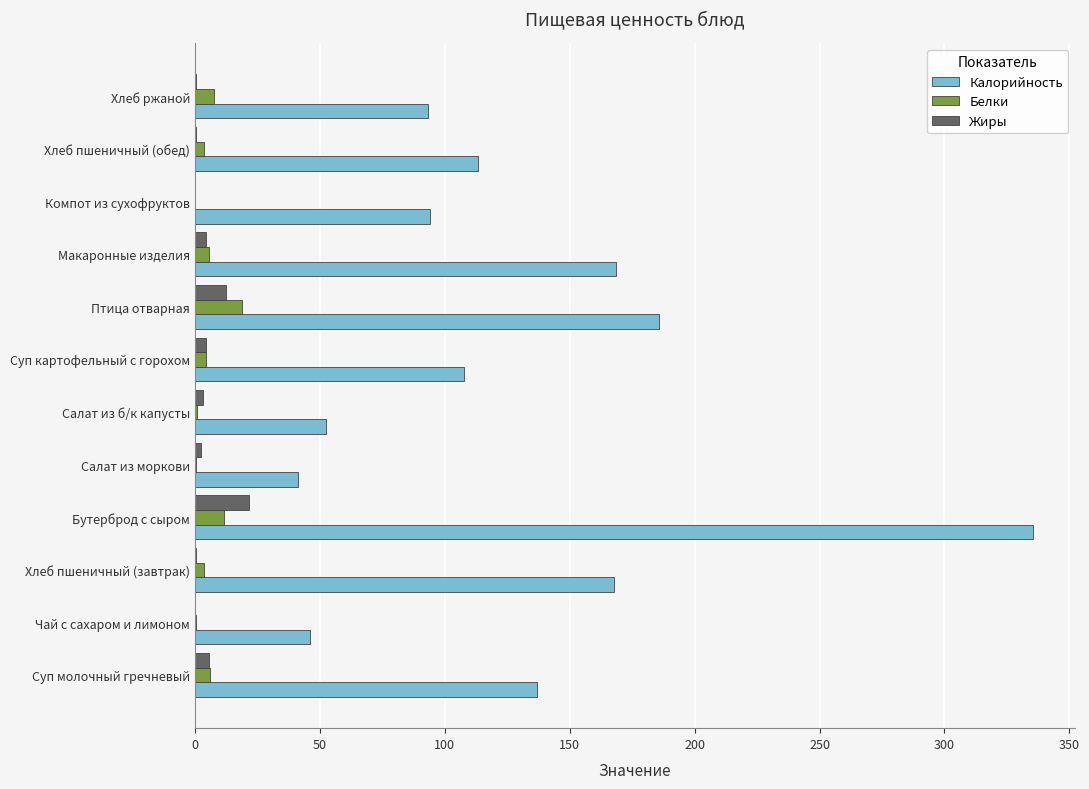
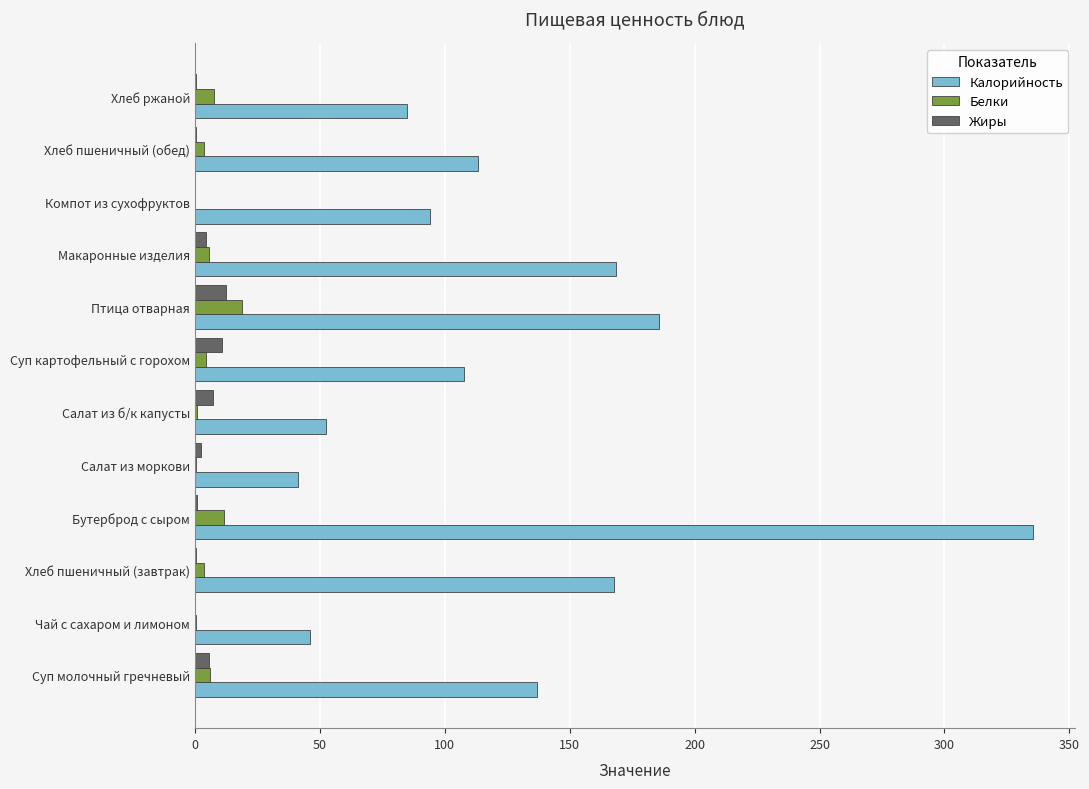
  {
    "Калорийность": {
-     "Хлеб ржаной": 93,
+     "Хлеб ржаной": 85,
      "Хлеб пшеничный (обед)": 113,
      "Компот из сухофруктов": 94,
      "Макаронные изделия": 168,
      "Птица отварная": 186,
      "Суп картофельный с горохом": 108,
      "Салат из б/к капусты": 52,
      "Салат из моркови": 41,
      "Бутерброд с сыром": 335,
      "Хлеб пшеничный (завтрак)": 168,
      "Чай с сахаром и лимоном": 46,
      "Суп молочный гречневый": 137
    },
    "Белки": {
      "Хлеб ржаной": 8,
      "Хлеб пшеничный (обед)": 4,
      "Макаронные изделия": 6,
      "Птица отварная": 19,
      "Суп картофельный с горохом": 4,
      "Бутерброд с сыром": 12,
      "Хлеб пшеничный (завтрак)": 4,
      "Суп молочный гречневый": 6
    },
    "Жиры": {
      "Компот из сухофруктов": 0,
      "Макаронные изделия": 5,
      "Птица отварная": 12,
-     "Суп картофельный с горохом": 4,
-     "Салат из б/к капусты": 3,
+     "Суп картофельный с горохом": 11,
+     "Салат из б/к капусты": 7,
      "Салат из моркови": 2,
-     "Бутерброд с сыром": 22,
+     "Бутерброд с сыром": 1,
      "Чай с сахаром и лимоном": 0,
      "Суп молочный гречневый": 5
    }
  }
